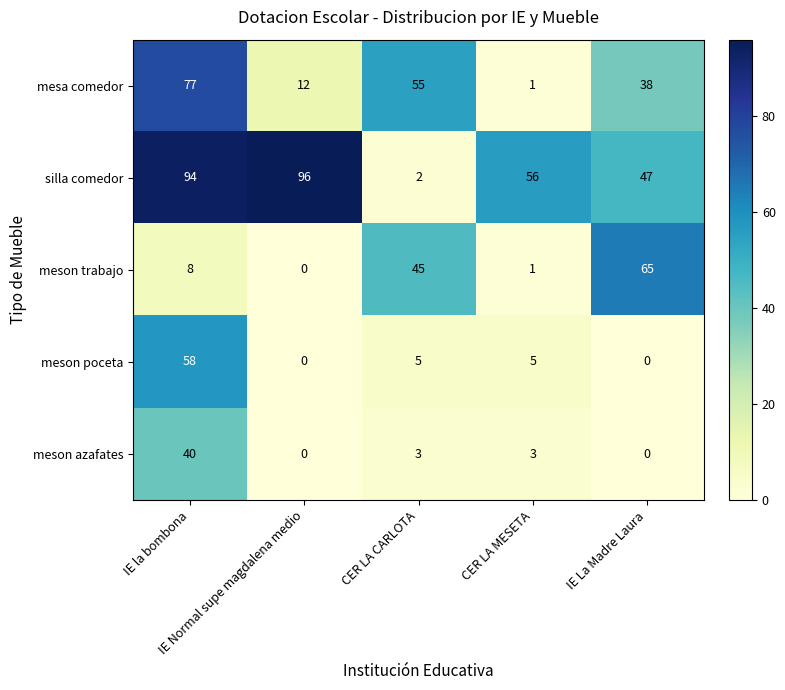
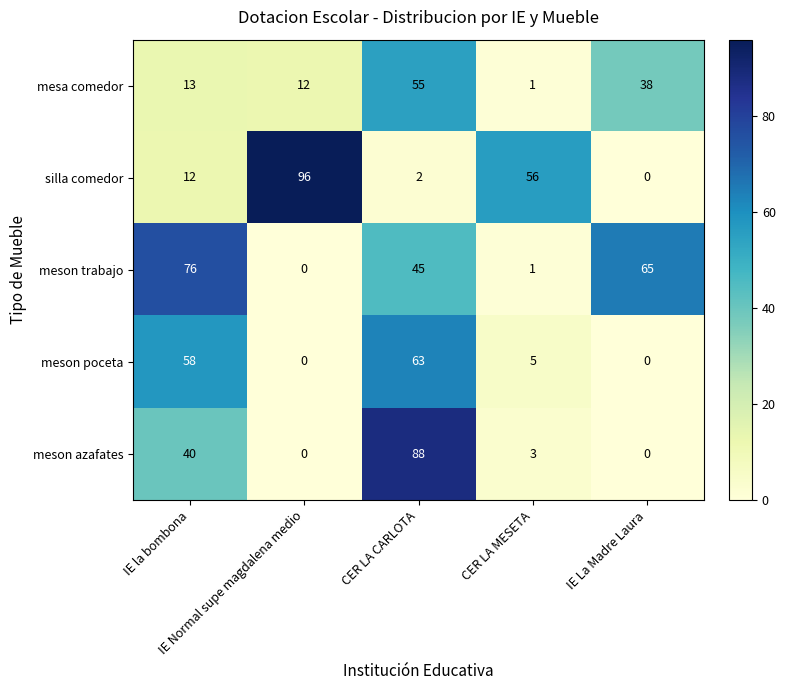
  {
    "mesa comedor": {
-     "IE la bombona": 77,
+     "IE la bombona": 13,
      "IE Normal supe magdalena medio": 12,
      "CER LA CARLOTA": 55,
      "CER LA MESETA": 1,
      "IE La Madre Laura": 38
    },
    "silla comedor": {
-     "IE la bombona": 94,
+     "IE la bombona": 12,
      "IE Normal supe magdalena medio": 96,
      "CER LA CARLOTA": 2,
      "CER LA MESETA": 56,
-     "IE La Madre Laura": 47
+     "IE La Madre Laura": 0
    },
    "meson trabajo": {
-     "IE la bombona": 8,
+     "IE la bombona": 76,
      "IE Normal supe magdalena medio": 0,
      "CER LA CARLOTA": 45,
      "CER LA MESETA": 1,
      "IE La Madre Laura": 65
    },
    "meson poceta": {
      "IE la bombona": 58,
      "IE Normal supe magdalena medio": 0,
-     "CER LA CARLOTA": 5,
+     "CER LA CARLOTA": 63,
      "CER LA MESETA": 5,
      "IE La Madre Laura": 0
    },
    "meson azafates": {
      "IE la bombona": 40,
      "IE Normal supe magdalena medio": 0,
-     "CER LA CARLOTA": 3,
+     "CER LA CARLOTA": 88,
      "CER LA MESETA": 3,
      "IE La Madre Laura": 0
    }
  }
